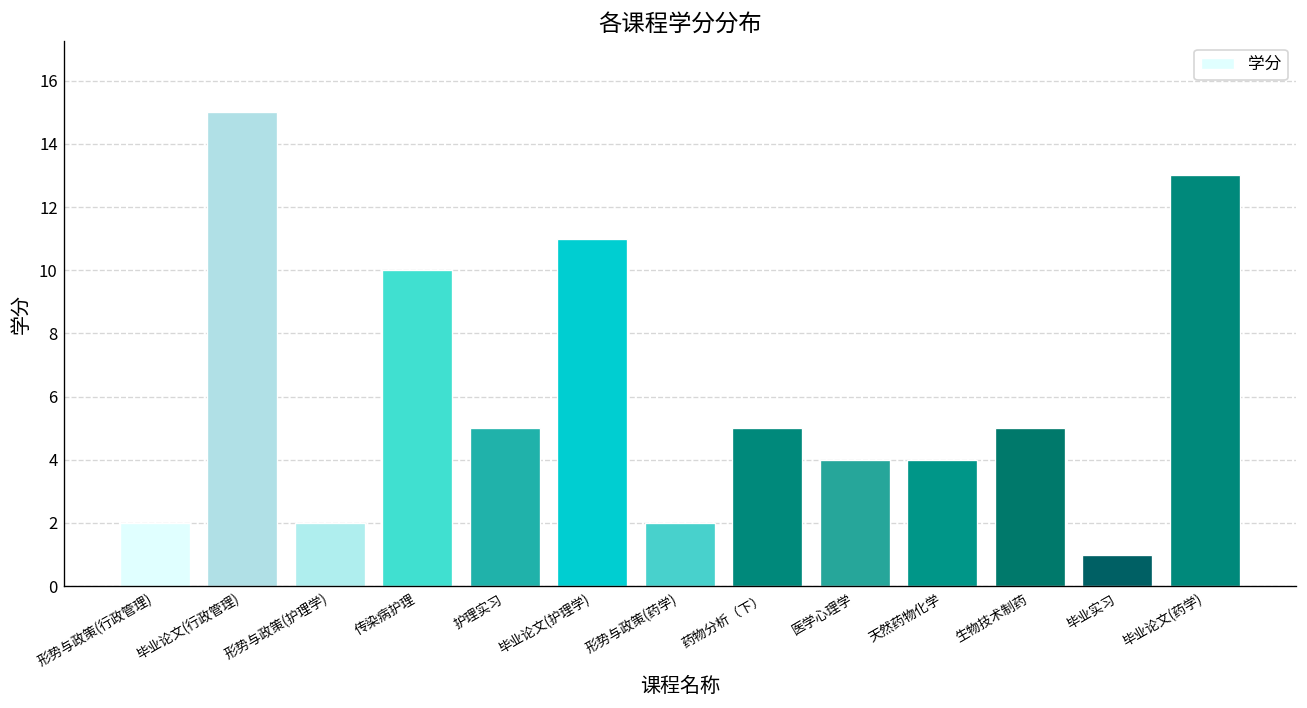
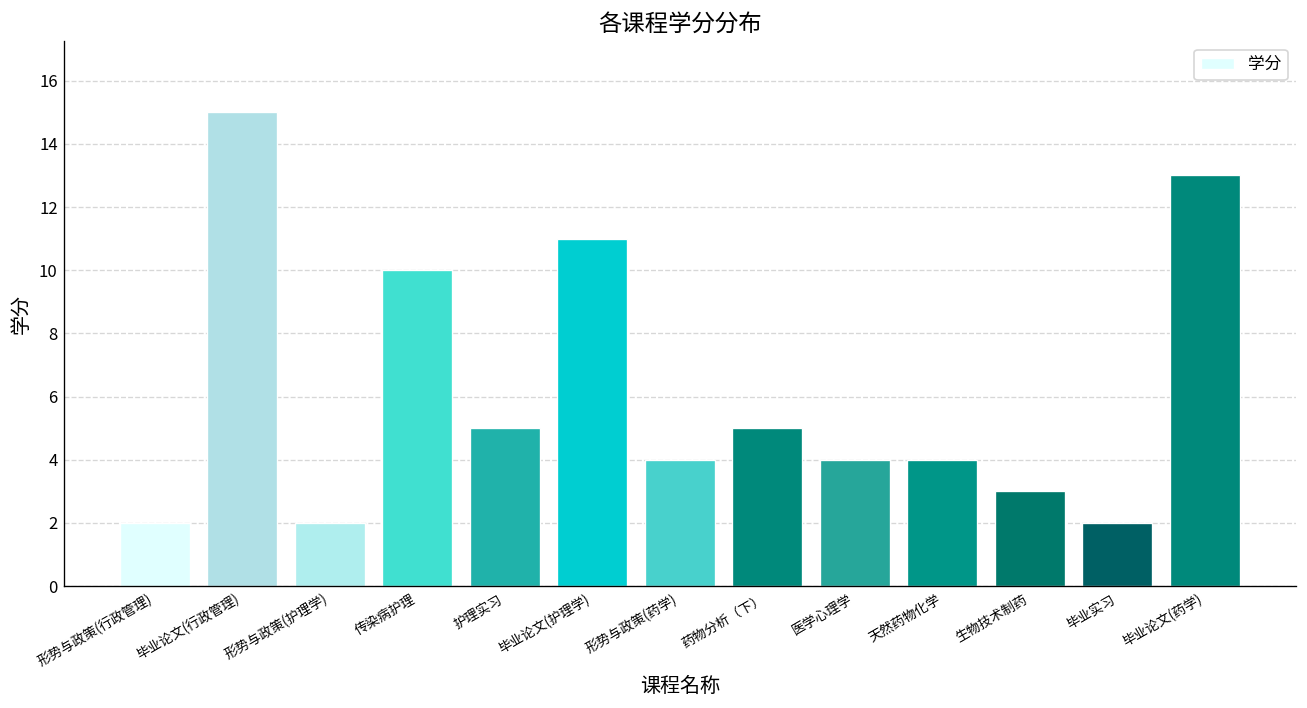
  {
    "形势与政策(行政管理)": 2,
    "毕业论文(行政管理)": 15,
    "形势与政策(护理学)": 2,
    "传染病护理": 10,
    "护理实习": 5,
    "毕业论文(护理学)": 11,
-   "形势与政策(药学)": 2,
+   "形势与政策(药学)": 4,
    "药物分析（下）": 5,
    "医学心理学": 4,
    "天然药物化学": 4,
-   "生物技术制药": 5,
-   "毕业实习": 1,
+   "生物技术制药": 3,
+   "毕业实习": 2,
    "毕业论文(药学)": 13
  }
